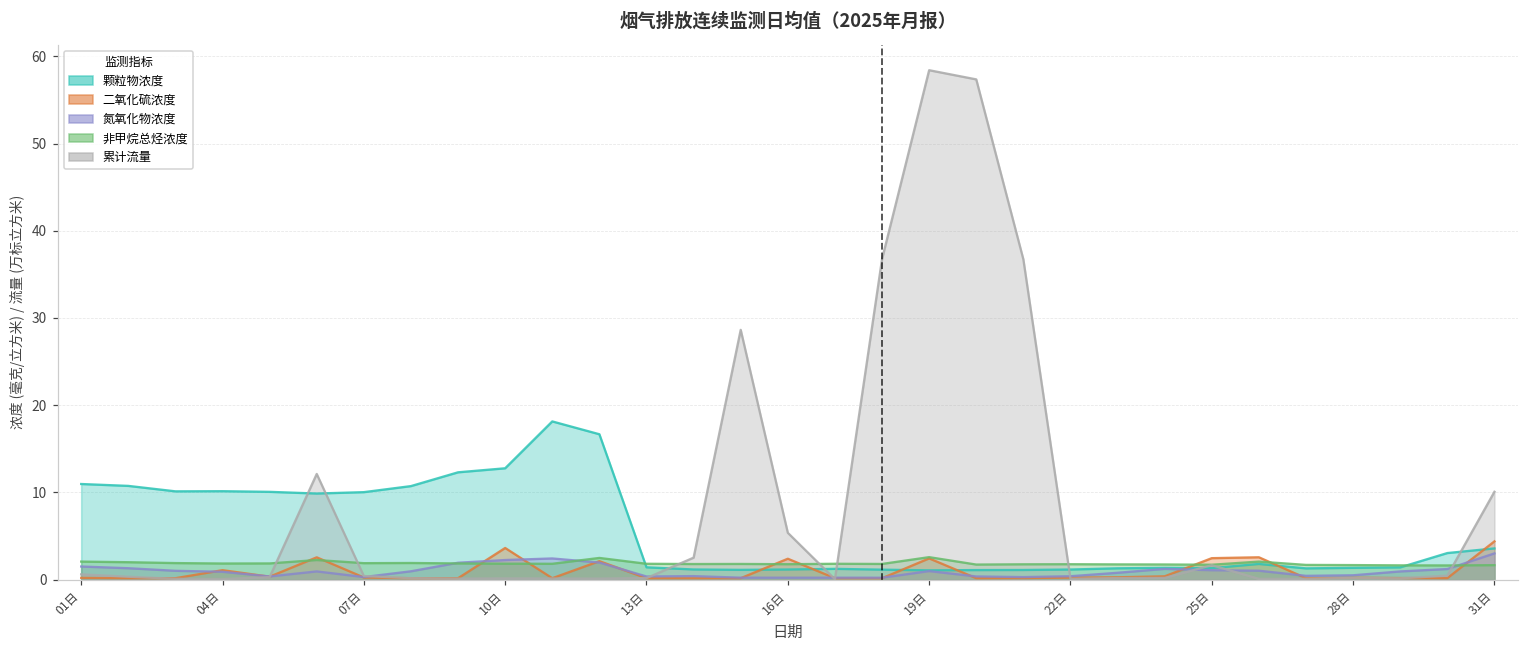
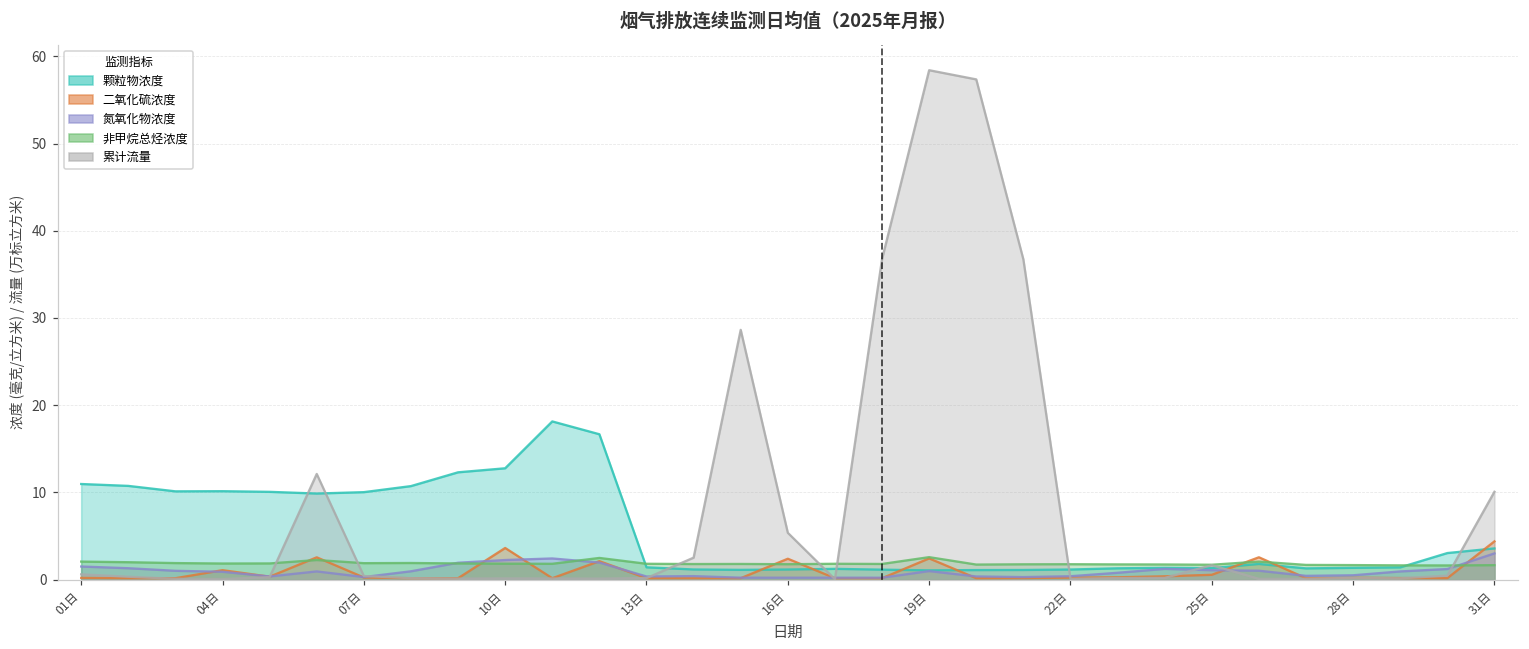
  {
    "二氧化硫浓度": {
      "01日": 0,
      "10日": 4,
      "16日": 2,
-     "25日": 2,
+     "25日": 1,
      "31日": 4
    }
  }
